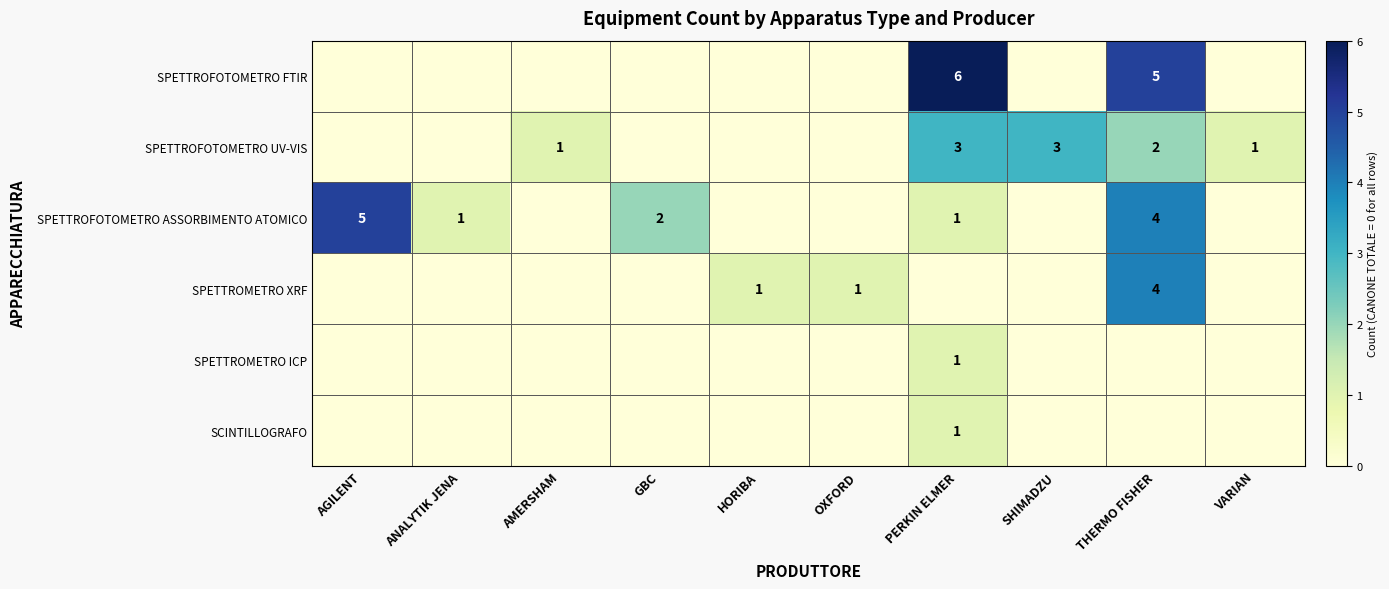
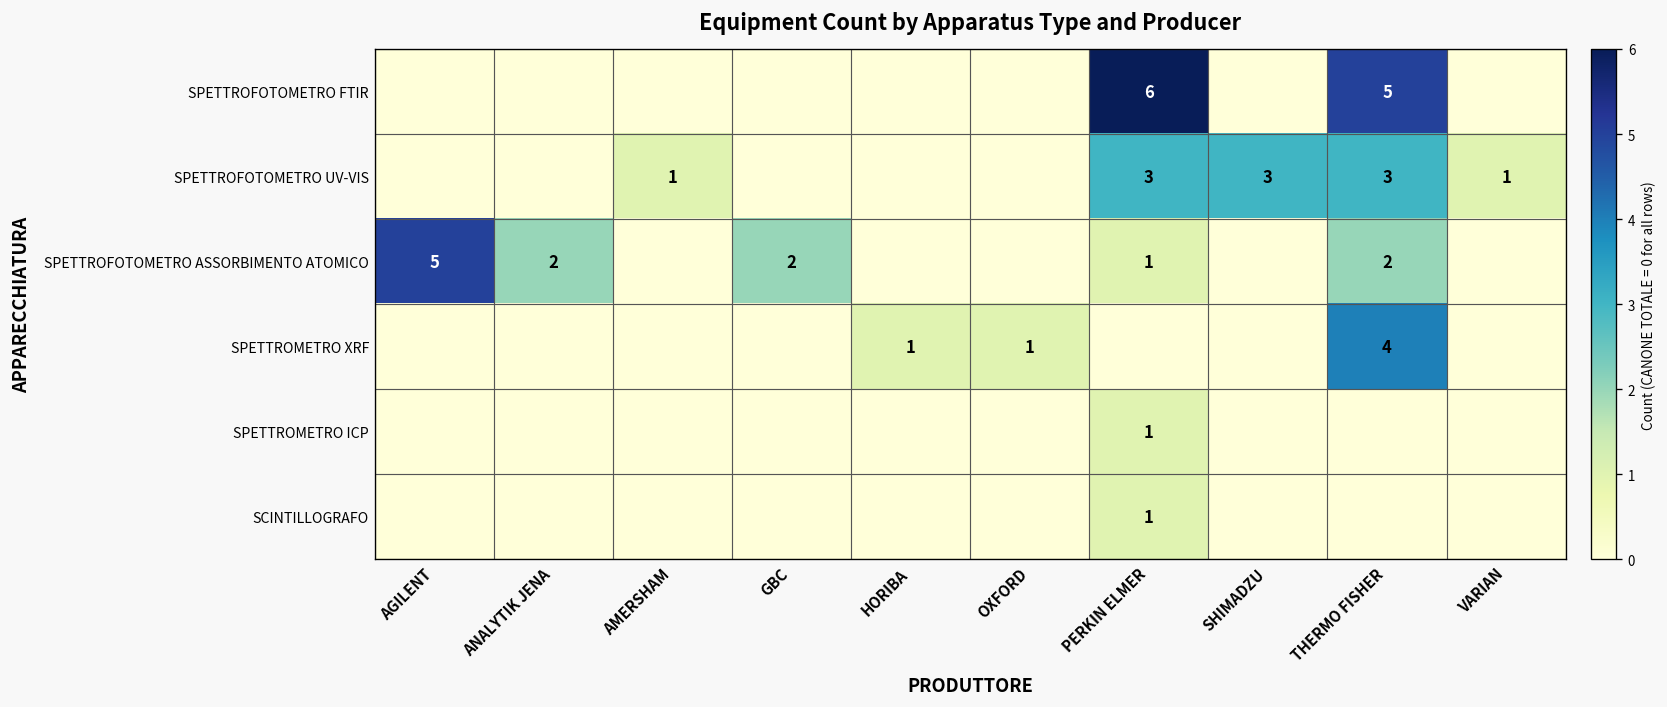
  {
    "SPETTROFOTOMETRO FTIR": {
      "PERKIN ELMER": 6,
      "THERMO FISHER": 5
    },
    "SPETTROFOTOMETRO UV-VIS": {
      "AMERSHAM": 1,
      "PERKIN ELMER": 3,
      "SHIMADZU": 3,
-     "THERMO FISHER": 2,
+     "THERMO FISHER": 3,
      "VARIAN": 1
    },
    "SPETTROFOTOMETRO ASSORBIMENTO ATOMICO": {
      "AGILENT": 5,
-     "ANALYTIK JENA": 1,
+     "ANALYTIK JENA": 2,
      "GBC": 2,
      "PERKIN ELMER": 1,
-     "THERMO FISHER": 4
+     "THERMO FISHER": 2
    },
    "SPETTROMETRO XRF": {
      "HORIBA": 1,
      "OXFORD": 1,
      "THERMO FISHER": 4
    },
    "SPETTROMETRO ICP": {
      "PERKIN ELMER": 1
    },
    "SCINTILLOGRAFO": {
      "PERKIN ELMER": 1
    }
  }
